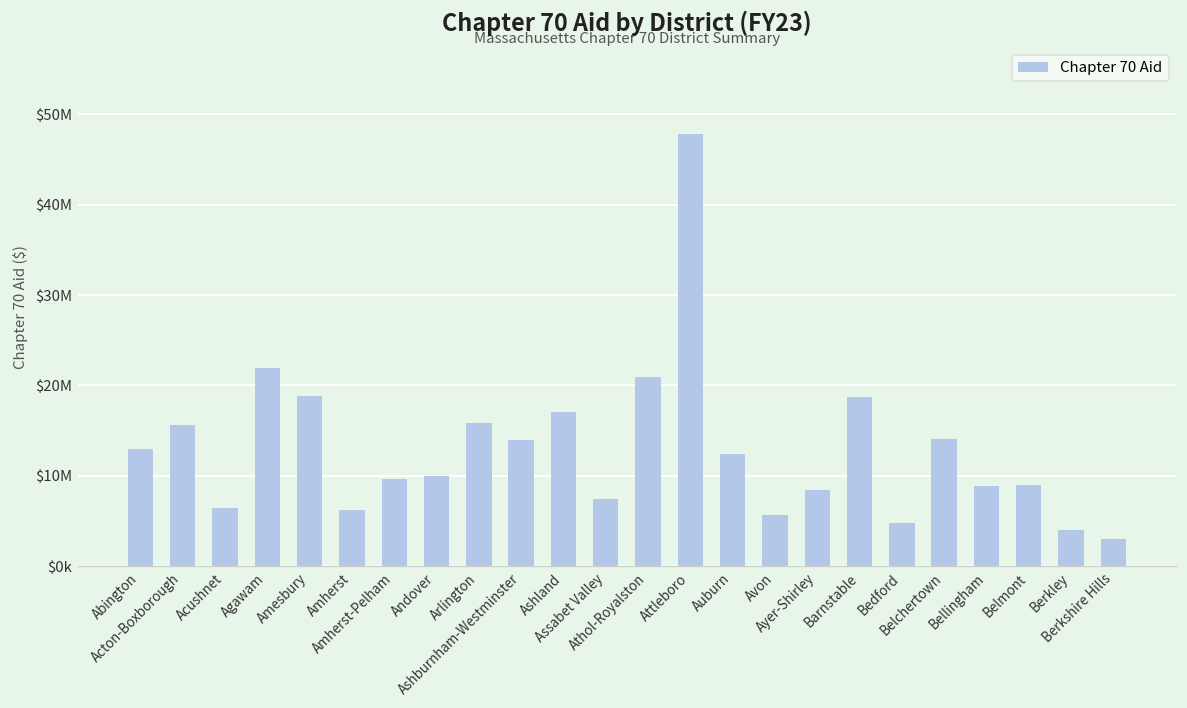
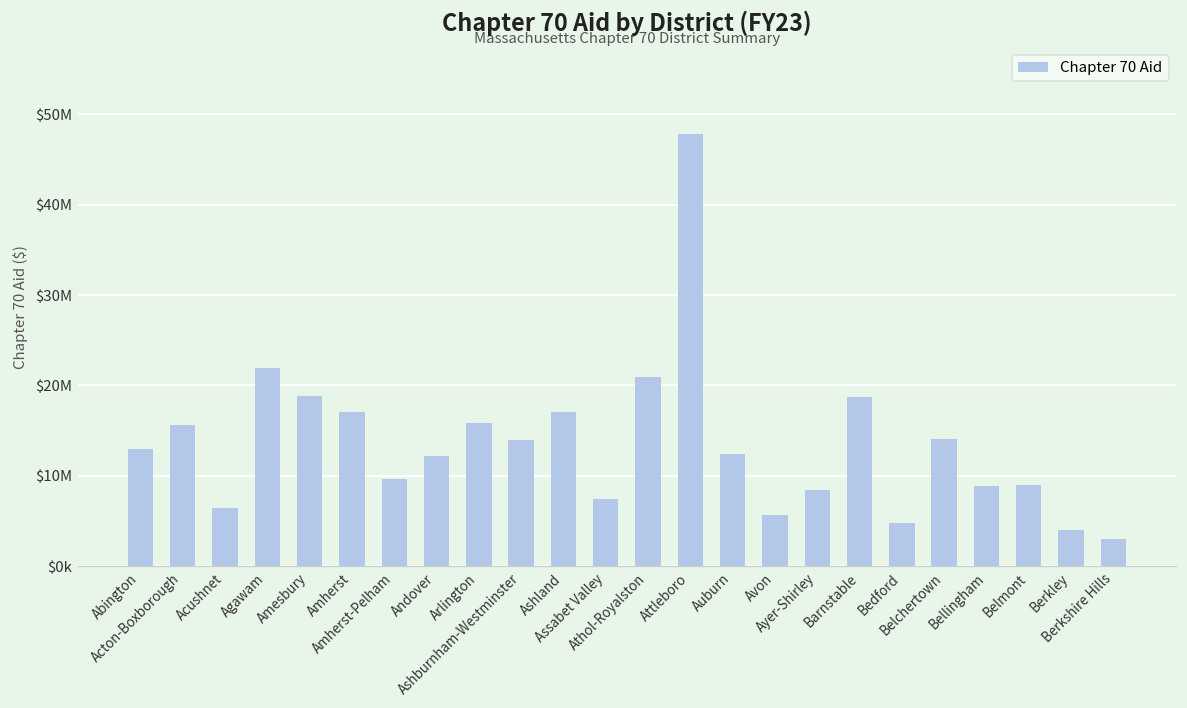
  {
    "Abington": "$13000000",
    "Acton-Boxborough": "$16000000",
    "Acushnet": "$6000000",
    "Agawam": "$22000000",
    "Amesbury": "$19000000",
-   "Amherst": "$6000000",
+   "Amherst": "$17000000",
    "Amherst-Pelham": "$10000000",
-   "Andover": "$10000000",
+   "Andover": "$12000000",
    "Arlington": "$16000000",
    "Ashburnham-Westminster": "$14000000",
    "Ashland": "$17000000",
    "Assabet Valley": "$7000000",
    "Athol-Royalston": "$21000000",
    "Attleboro": "$48000000",
    "Auburn": "$12000000",
    "Avon": "$6000000",
    "Ayer-Shirley": "$8000000",
    "Barnstable": "$19000000",
    "Bedford": "$5000000",
    "Belchertown": "$14000000",
    "Bellingham": "$9000000",
    "Belmont": "$9000000",
    "Berkley": "$4000000",
    "Berkshire Hills": "$3000000"
  }
